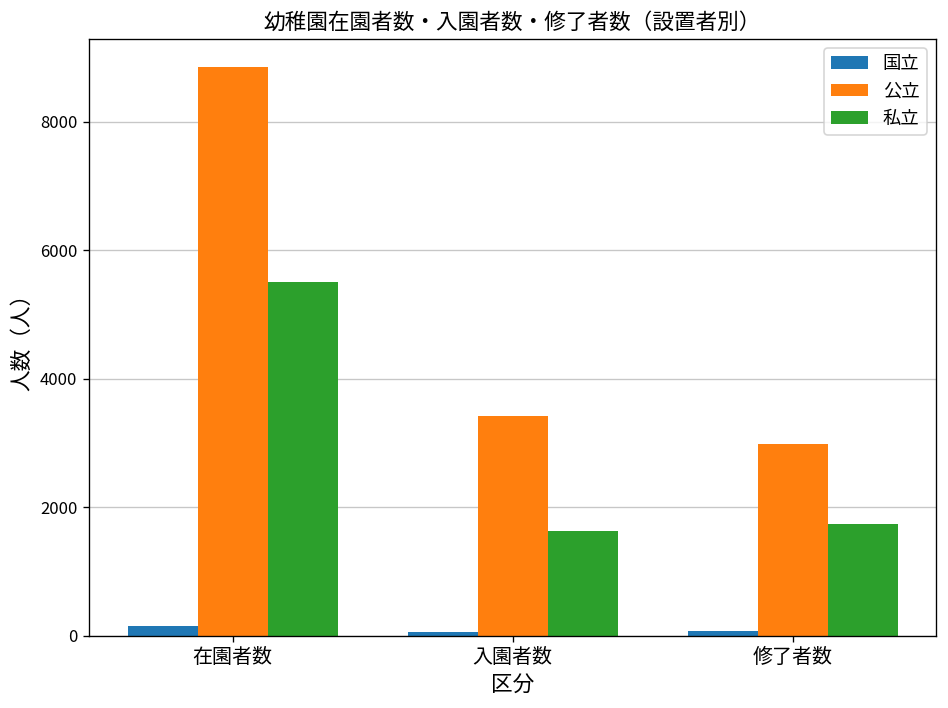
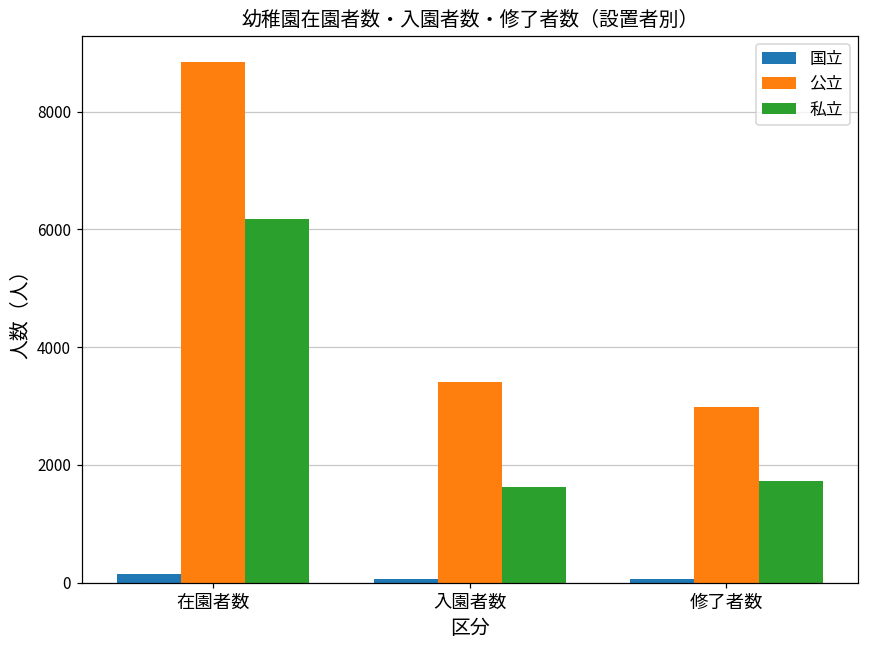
  {
    "国立": {
      "在園者数": 100,
      "入園者数": 100,
      "修了者数": 100
    },
    "公立": {
      "在園者数": 8900,
      "入園者数": 3400,
      "修了者数": 3000
    },
    "私立": {
-     "在園者数": 5500,
+     "在園者数": 6200,
      "入園者数": 1600,
      "修了者数": 1700
    }
  }
